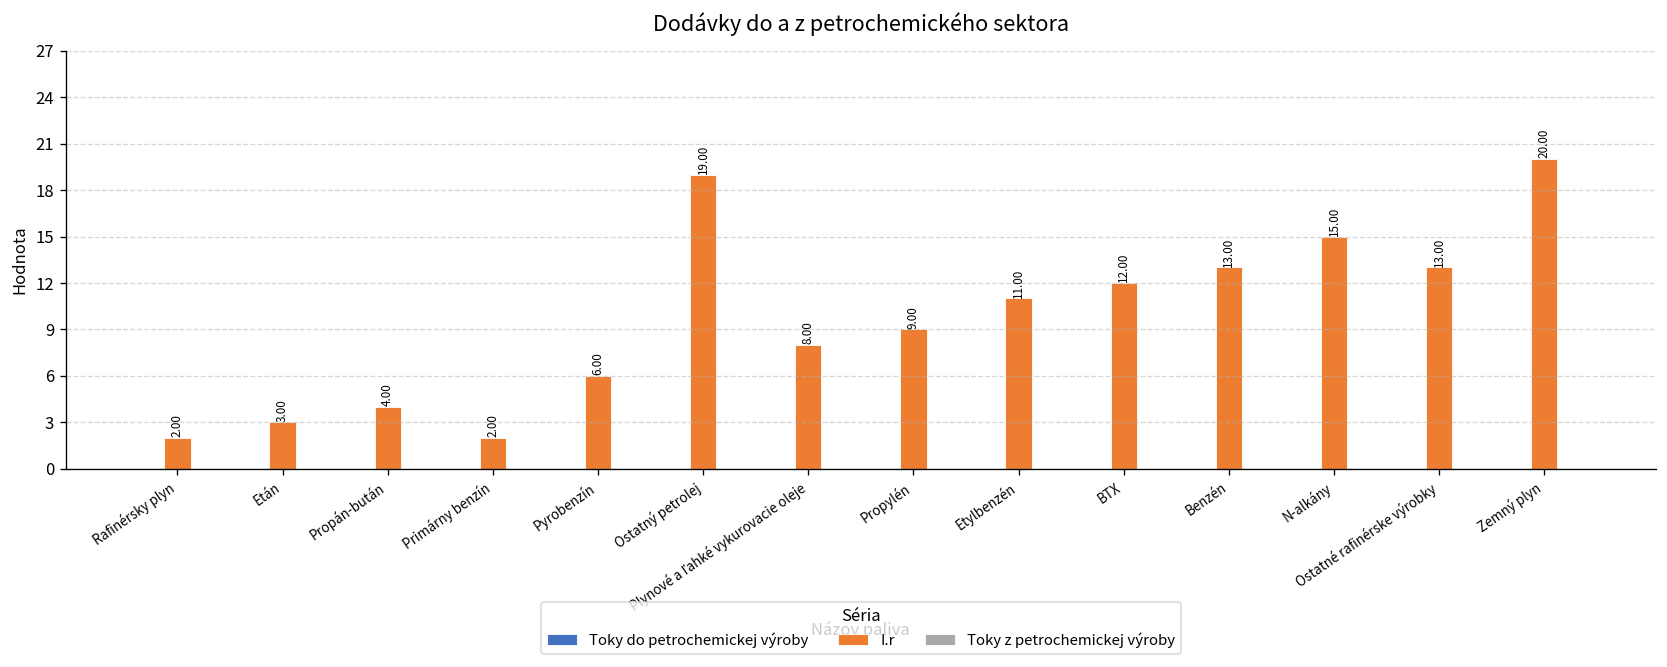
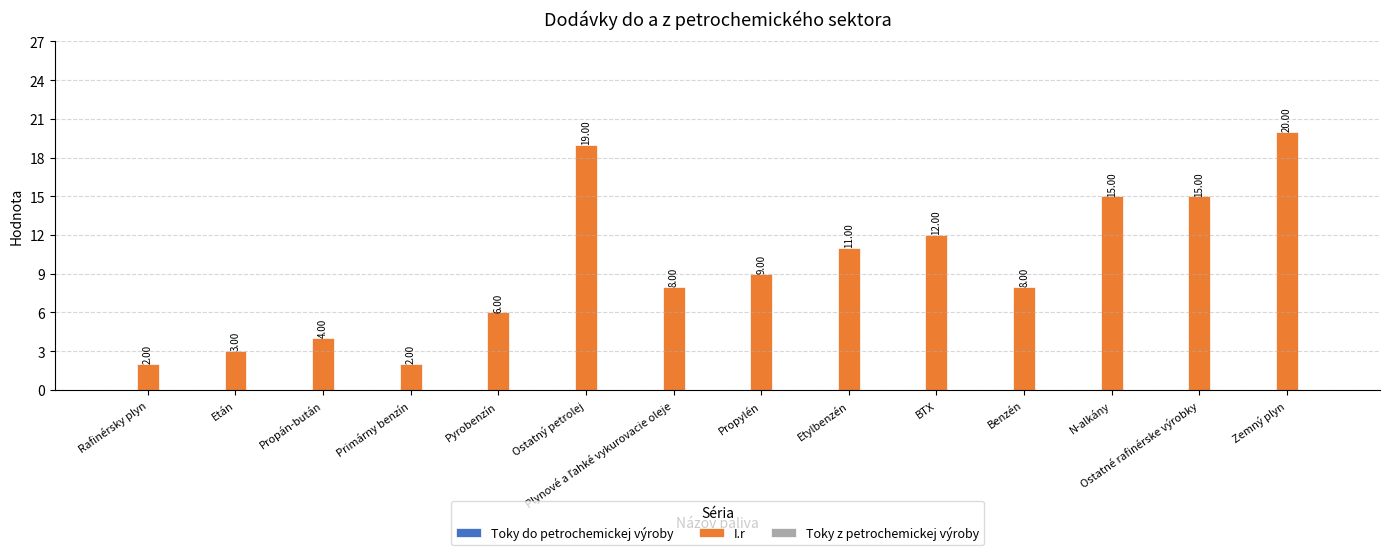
  {
    "Toky do petrochemickej výroby": {
      "Rafinérsky plyn": 0.0,
      "Etán": 0.0,
      "Propán-bután": 0.0,
      "Primárny benzín": 0.0,
      "Pyrobenzín": 0.0,
      "Ostatný petrolej": 0.0,
      "Plynové a ľahké vykurovacie oleje": 0.0,
      "Propylén": 0.0,
      "Etylbenzén": 0.0,
      "BTX": 0.0,
      "Benzén": 0.0,
      "N-alkány": 0.0,
      "Ostatné rafinérske výrobky": 0.0,
      "Zemný plyn": 0.0
    },
    "I.r": {
      "Rafinérsky plyn": 2.00,
      "Etán": 3.00,
      "Propán-bután": 4.00,
      "Primárny benzín": 2.00,
      "Pyrobenzín": 6.00,
      "Ostatný petrolej": 19.00,
      "Plynové a ľahké vykurovacie oleje": 8.00,
      "Propylén": 9.00,
      "Etylbenzén": 11.00,
      "BTX": 12.00,
-     "Benzén": 13.00,
+     "Benzén": 8.00,
      "N-alkány": 15.00,
-     "Ostatné rafinérske výrobky": 13.00,
+     "Ostatné rafinérske výrobky": 15.00,
      "Zemný plyn": 20.00
    },
    "Toky z petrochemickej výroby": {
      "Rafinérsky plyn": 0.0,
      "Etán": 0.0,
      "Propán-bután": 0.0,
      "Primárny benzín": 0.0,
      "Pyrobenzín": 0.0,
      "Ostatný petrolej": 0.0,
      "Plynové a ľahké vykurovacie oleje": 0.0,
      "Propylén": 0.0,
      "Etylbenzén": 0.0,
      "BTX": 0.0,
      "Benzén": 0.0,
      "N-alkány": 0.0,
      "Ostatné rafinérske výrobky": 0.0,
      "Zemný plyn": 0.0
    }
  }
